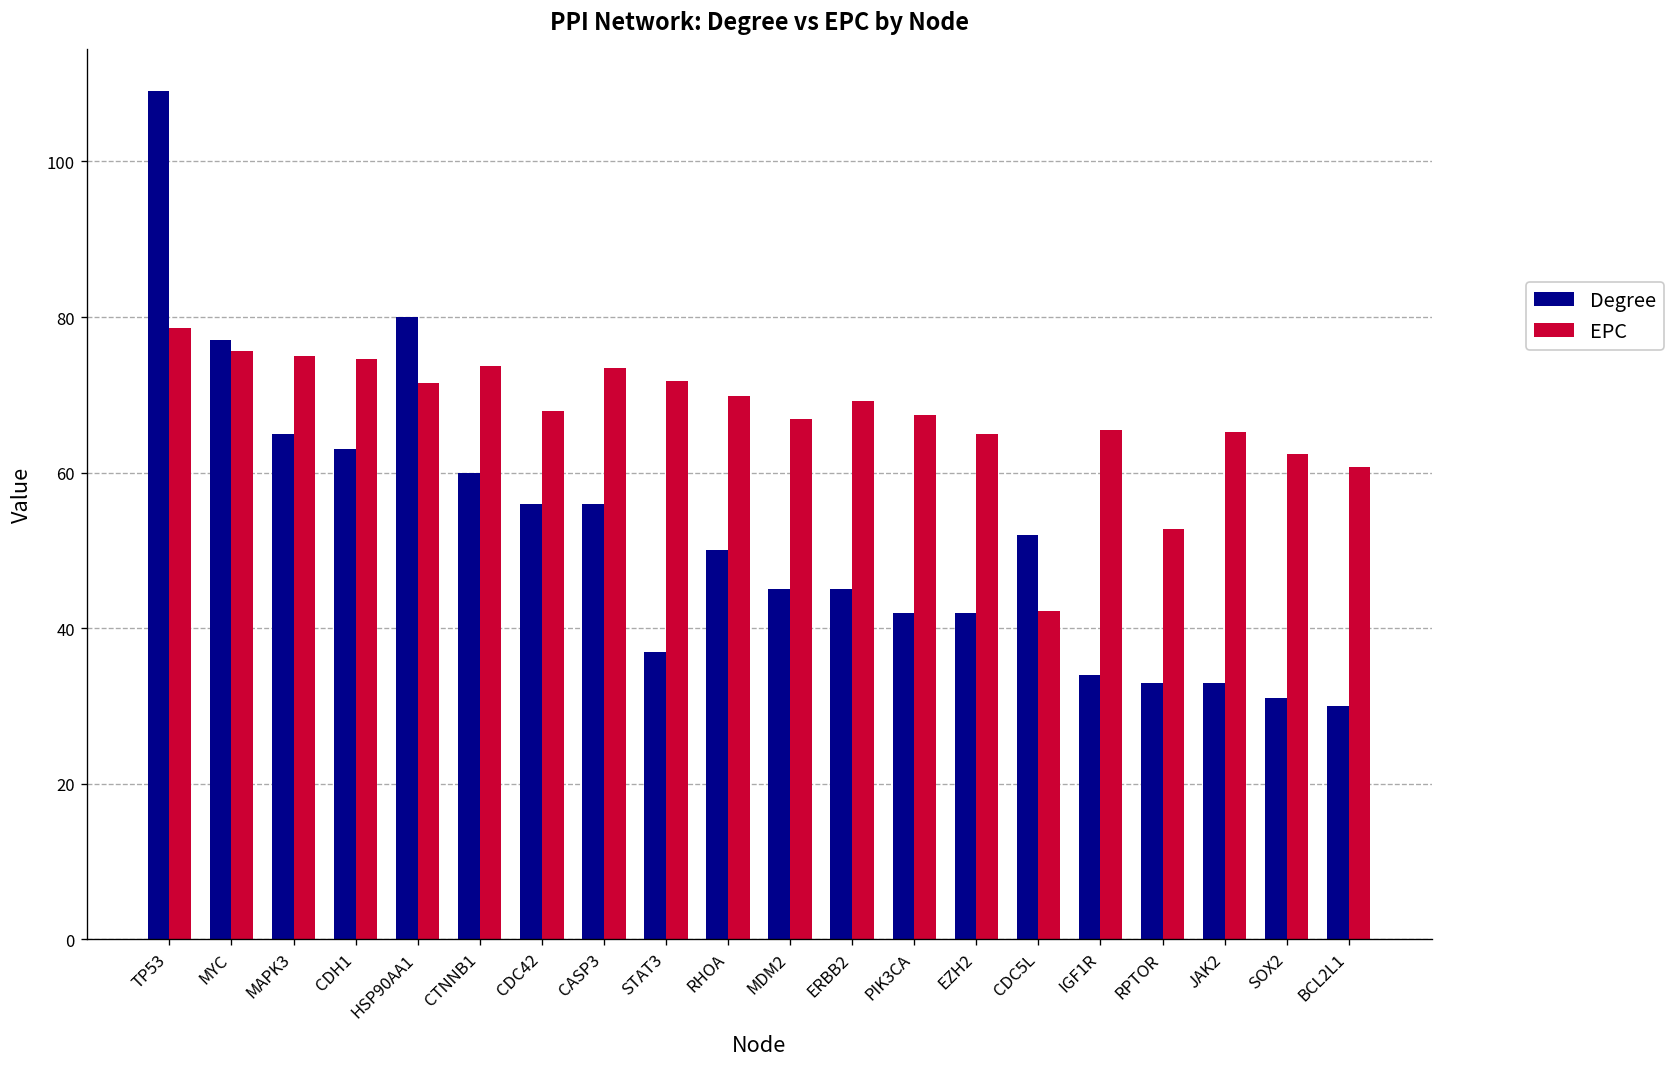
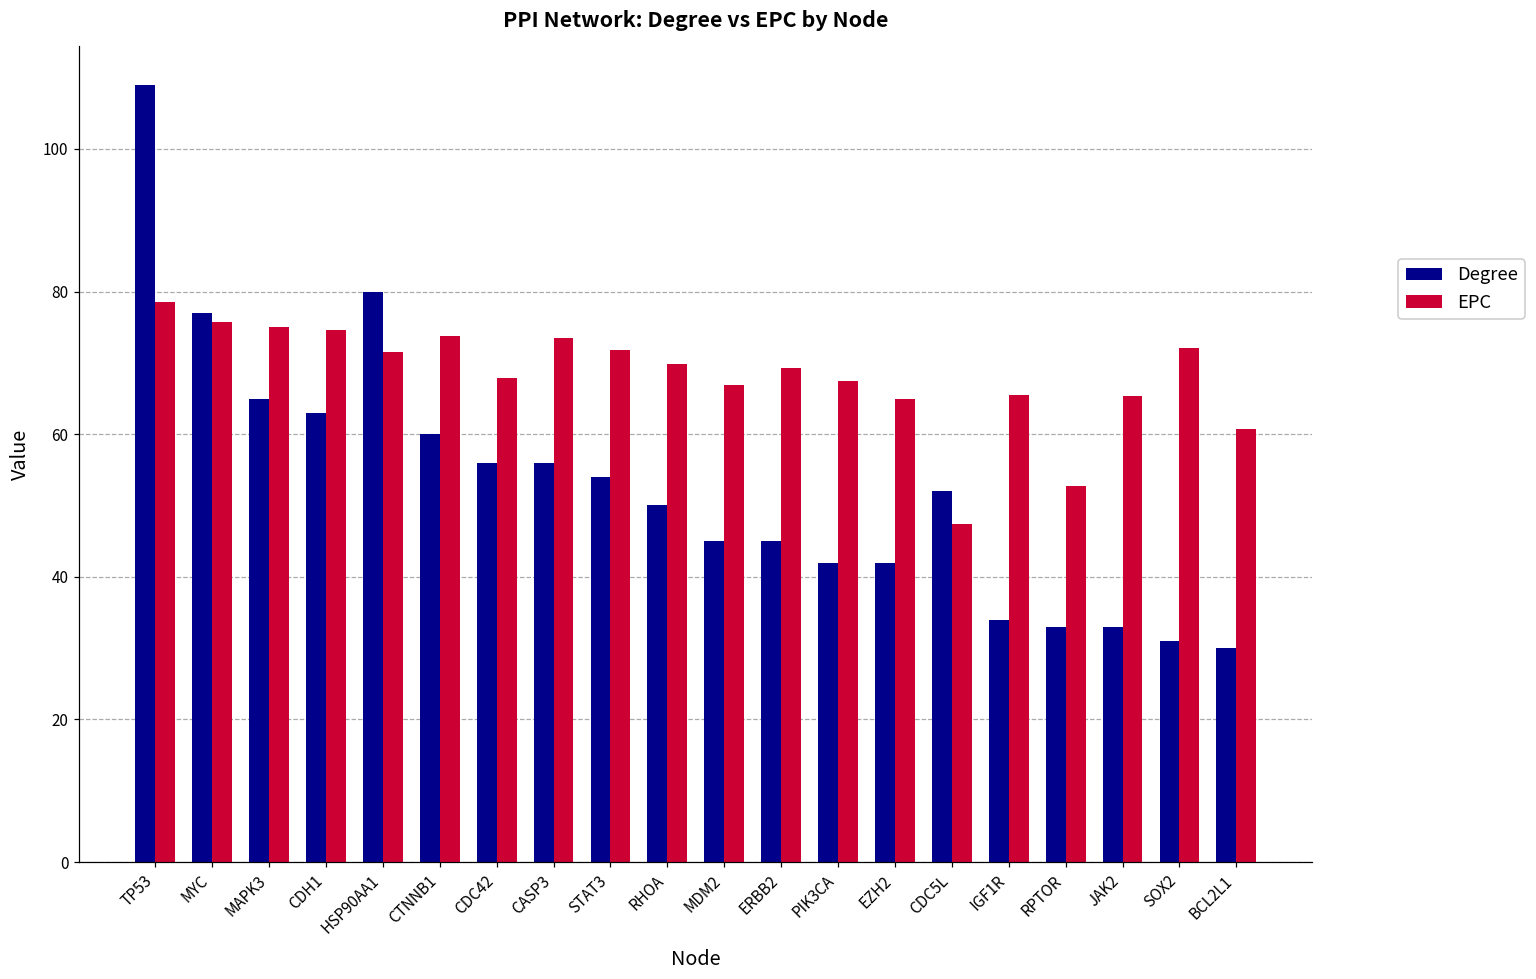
  {
    "Degree": {
      "TP53": 109,
      "MYC": 77,
      "MAPK3": 65,
      "CDH1": 63,
      "HSP90AA1": 80,
      "CTNNB1": 60,
      "CDC42": 56,
      "CASP3": 56,
-     "STAT3": 37,
+     "STAT3": 54,
      "RHOA": 50,
      "MDM2": 45,
      "ERBB2": 45,
      "PIK3CA": 42,
      "EZH2": 42,
      "CDC5L": 52,
      "IGF1R": 34,
      "RPTOR": 33,
      "JAK2": 33,
      "SOX2": 31,
      "BCL2L1": 30
    },
    "EPC": {
      "TP53": 79,
      "MYC": 76,
      "MAPK3": 75,
      "CDH1": 75,
      "HSP90AA1": 71,
      "CTNNB1": 74,
      "CDC42": 68,
      "CASP3": 74,
      "STAT3": 72,
      "RHOA": 70,
      "MDM2": 67,
      "ERBB2": 69,
      "PIK3CA": 67,
      "EZH2": 65,
-     "CDC5L": 42,
+     "CDC5L": 47,
      "IGF1R": 65,
      "RPTOR": 53,
      "JAK2": 65,
-     "SOX2": 62,
+     "SOX2": 72,
      "BCL2L1": 61
    }
  }
